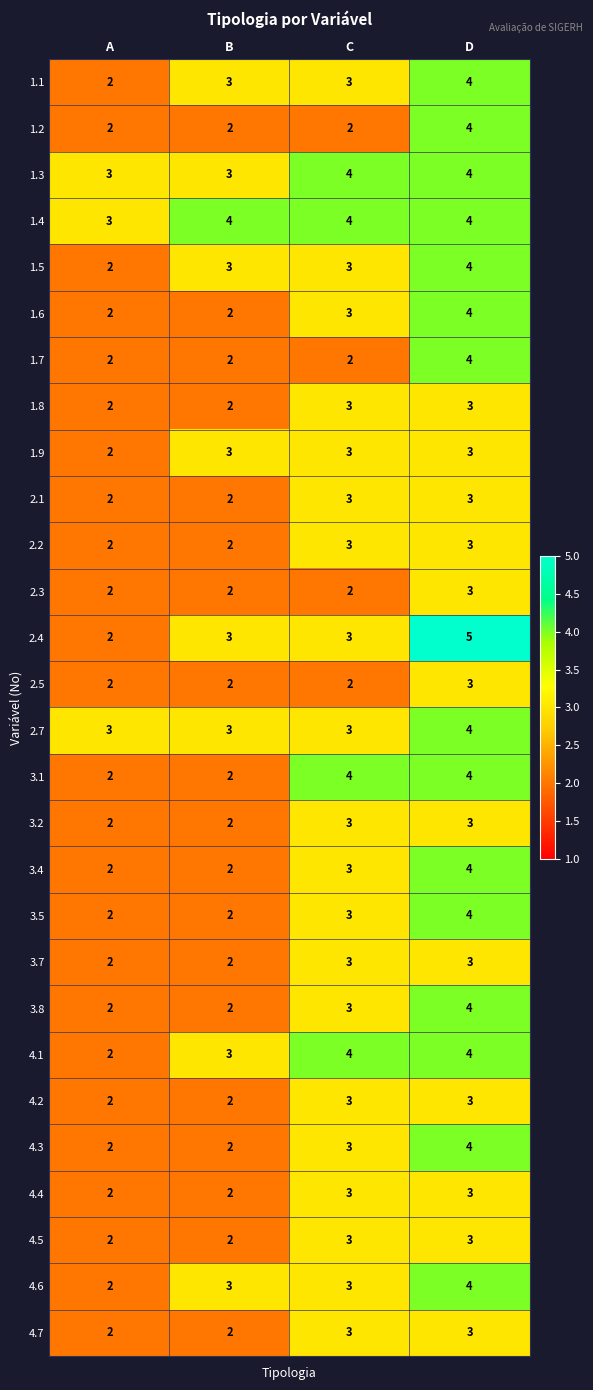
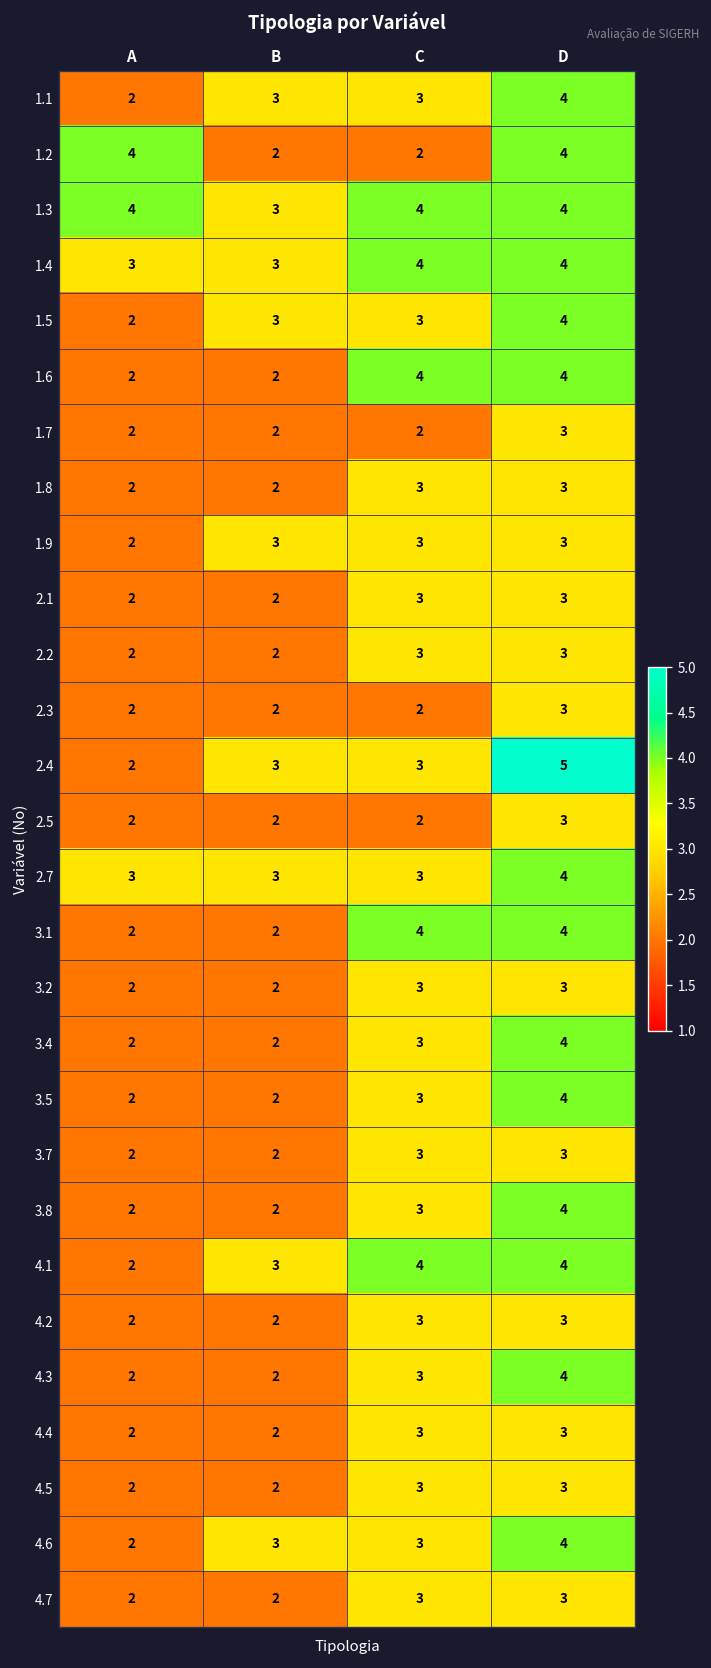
  {
    "1.1": {
      "A": 2,
      "B": 3,
      "C": 3,
      "D": 4
    },
    "1.2": {
-     "A": 2,
+     "A": 4,
      "B": 2,
      "C": 2,
      "D": 4
    },
    "1.3": {
-     "A": 3,
+     "A": 4,
      "B": 3,
      "C": 4,
      "D": 4
    },
    "1.4": {
      "A": 3,
-     "B": 4,
+     "B": 3,
      "C": 4,
      "D": 4
    },
    "1.5": {
      "A": 2,
      "B": 3,
      "C": 3,
      "D": 4
    },
    "1.6": {
      "A": 2,
      "B": 2,
-     "C": 3,
+     "C": 4,
      "D": 4
    },
    "1.7": {
      "A": 2,
      "B": 2,
      "C": 2,
-     "D": 4
+     "D": 3
    },
    "1.8": {
      "A": 2,
      "B": 2,
      "C": 3,
      "D": 3
    },
    "1.9": {
      "A": 2,
      "B": 3,
      "C": 3,
      "D": 3
    },
    "2.1": {
      "A": 2,
      "B": 2,
      "C": 3,
      "D": 3
    },
    "2.2": {
      "A": 2,
      "B": 2,
      "C": 3,
      "D": 3
    },
    "2.3": {
      "A": 2,
      "B": 2,
      "C": 2,
      "D": 3
    },
    "2.4": {
      "A": 2,
      "B": 3,
      "C": 3,
      "D": 5
    },
    "2.5": {
      "A": 2,
      "B": 2,
      "C": 2,
      "D": 3
    },
    "2.7": {
      "A": 3,
      "B": 3,
      "C": 3,
      "D": 4
    },
    "3.1": {
      "A": 2,
      "B": 2,
      "C": 4,
      "D": 4
    },
    "3.2": {
      "A": 2,
      "B": 2,
      "C": 3,
      "D": 3
    },
    "3.4": {
      "A": 2,
      "B": 2,
      "C": 3,
      "D": 4
    },
    "3.5": {
      "A": 2,
      "B": 2,
      "C": 3,
      "D": 4
    },
    "3.7": {
      "A": 2,
      "B": 2,
      "C": 3,
      "D": 3
    },
    "3.8": {
      "A": 2,
      "B": 2,
      "C": 3,
      "D": 4
    },
    "4.1": {
      "A": 2,
      "B": 3,
      "C": 4,
      "D": 4
    },
    "4.2": {
      "A": 2,
      "B": 2,
      "C": 3,
      "D": 3
    },
    "4.3": {
      "A": 2,
      "B": 2,
      "C": 3,
      "D": 4
    },
    "4.4": {
      "A": 2,
      "B": 2,
      "C": 3,
      "D": 3
    },
    "4.5": {
      "A": 2,
      "B": 2,
      "C": 3,
      "D": 3
    },
    "4.6": {
      "A": 2,
      "B": 3,
      "C": 3,
      "D": 4
    },
    "4.7": {
      "A": 2,
      "B": 2,
      "C": 3,
      "D": 3
    }
  }
